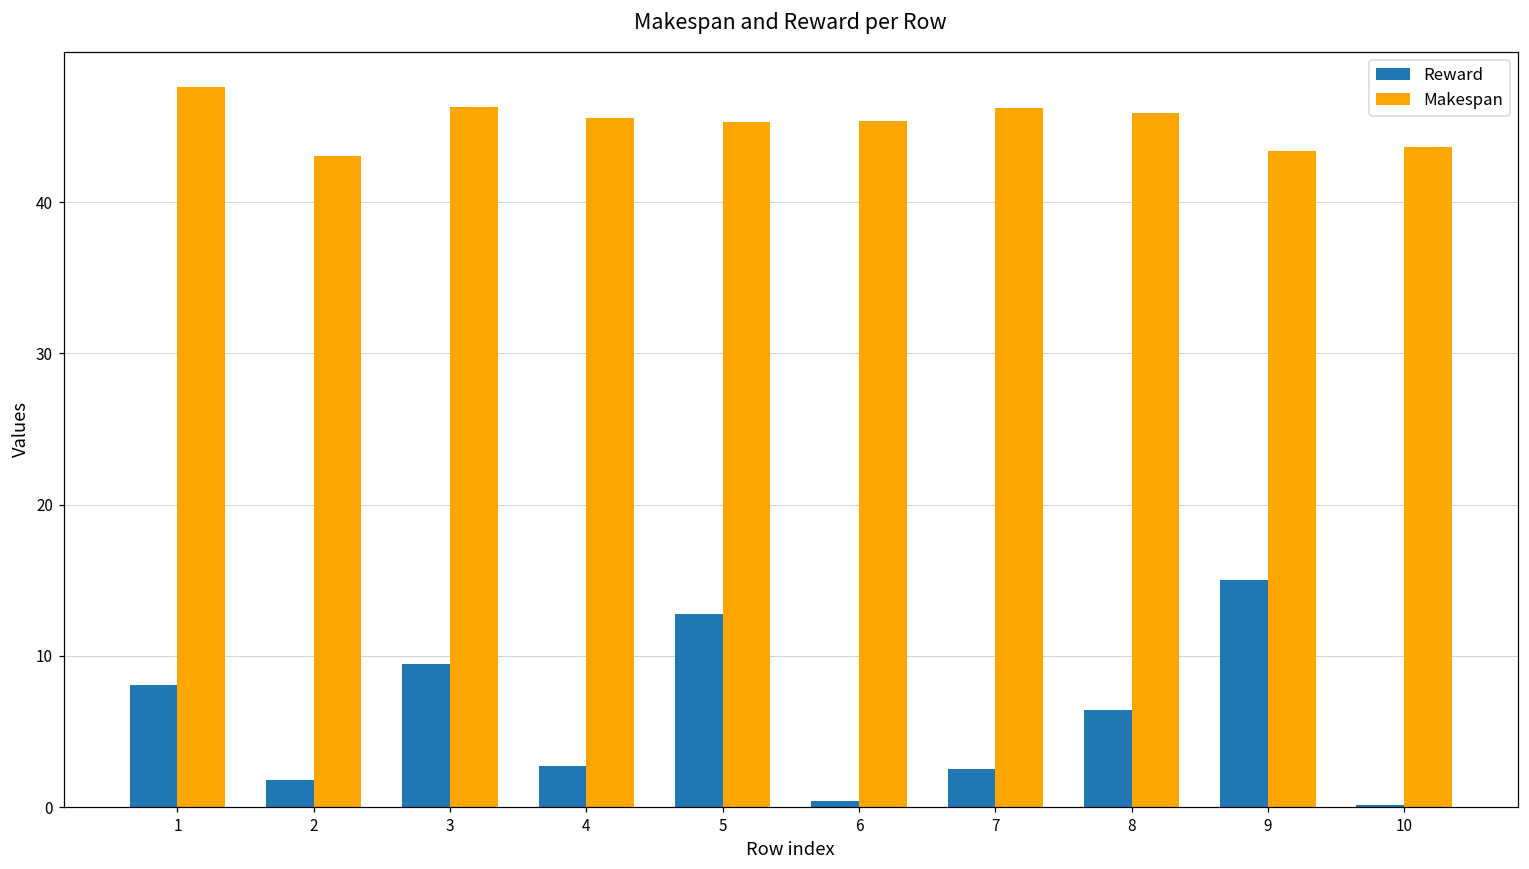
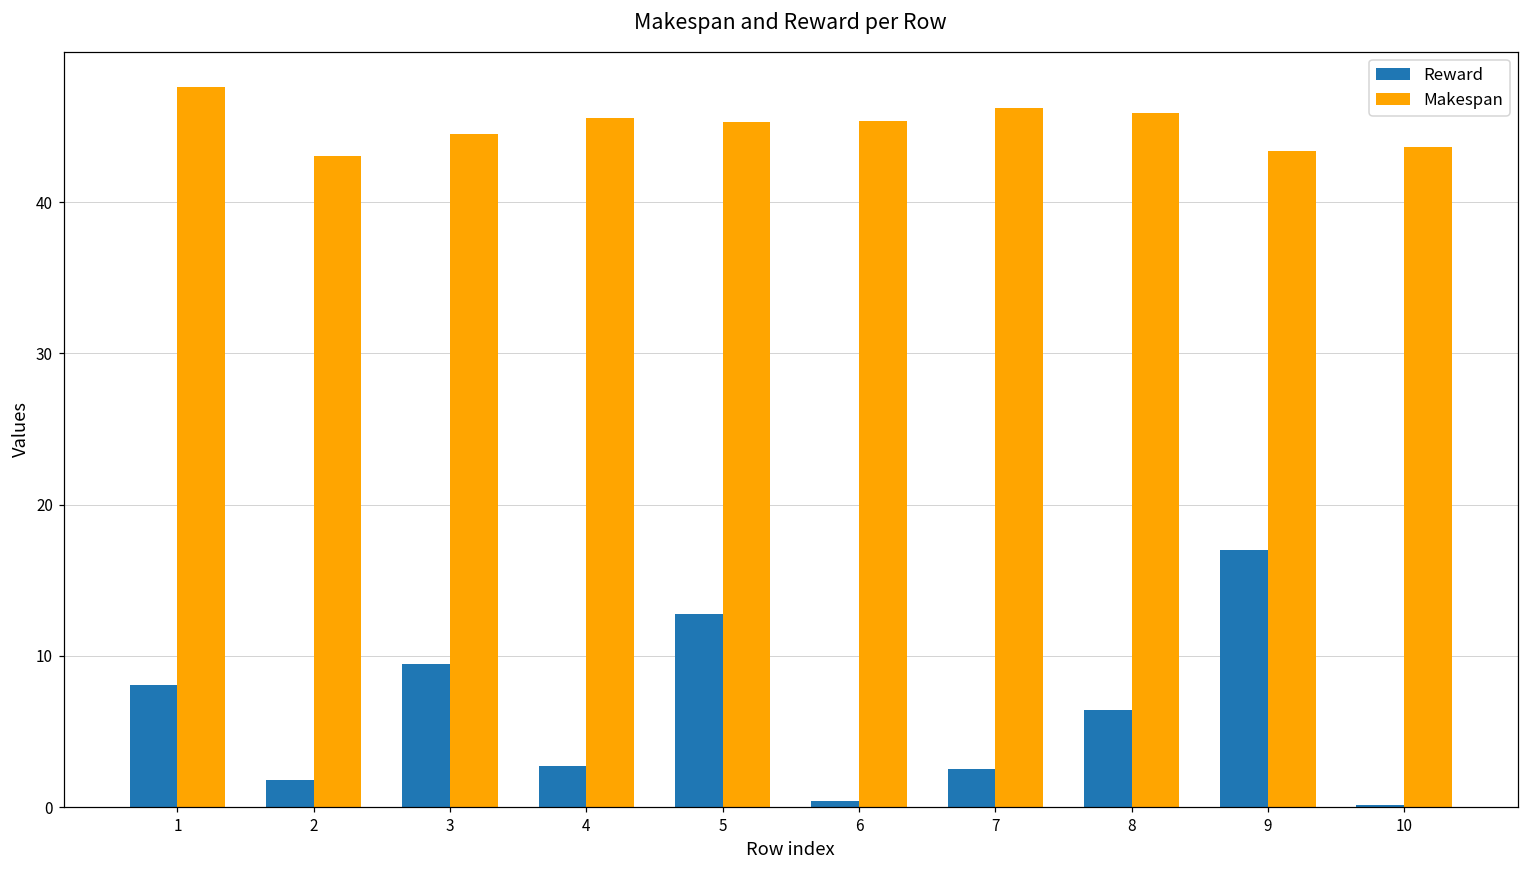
  {
    "Reward": {
      "1": 8.0,
      "2": 1.8,
      "3": 9.5,
      "4": 2.7,
      "5": 12.8,
      "6": 0.4,
      "7": 2.5,
      "8": 6.5,
-     "9": 15.1
+     "9": 17.0
    },
    "Makespan": {
      "1": 47.6,
      "2": 43.1,
-     "3": 46.3,
+     "3": 44.5,
      "4": 45.5,
      "5": 45.3,
      "6": 45.4,
      "7": 46.2,
      "8": 45.9,
      "9": 43.4,
      "10": 43.7
    }
  }
